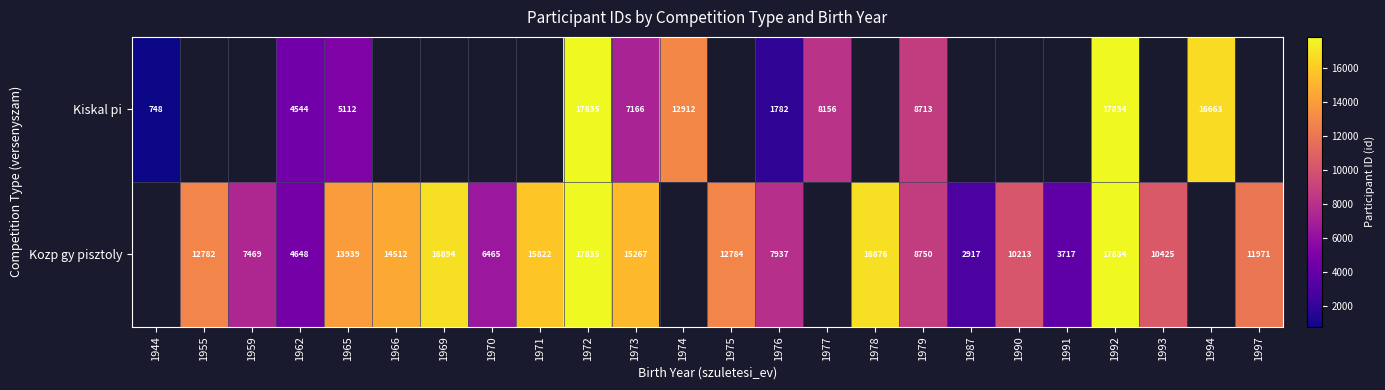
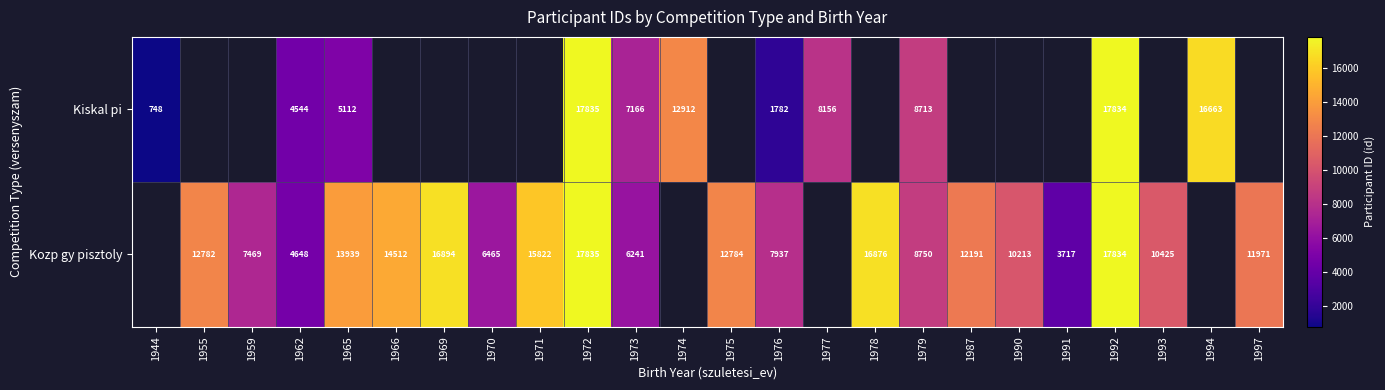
  {
    "Kiskal pi": {
      "1944": 748,
      "1962": 4544,
      "1965": 5112,
      "1972": 17835,
      "1973": 7166,
      "1974": 12912,
      "1976": 1782,
      "1977": 8156,
      "1979": 8713,
      "1992": 17834,
      "1994": 16663
    },
    "Kozp gy pisztoly": {
      "1955": 12782,
      "1959": 7469,
      "1962": 4648,
      "1965": 13939,
      "1966": 14512,
      "1969": 16894,
      "1970": 6465,
      "1971": 15822,
      "1972": 17835,
-     "1973": 15267,
+     "1973": 6241,
      "1975": 12784,
      "1976": 7937,
      "1978": 16876,
      "1979": 8750,
-     "1987": 2917,
+     "1987": 12191,
      "1990": 10213,
      "1991": 3717,
      "1992": 17834,
      "1993": 10425,
      "1997": 11971
    }
  }
